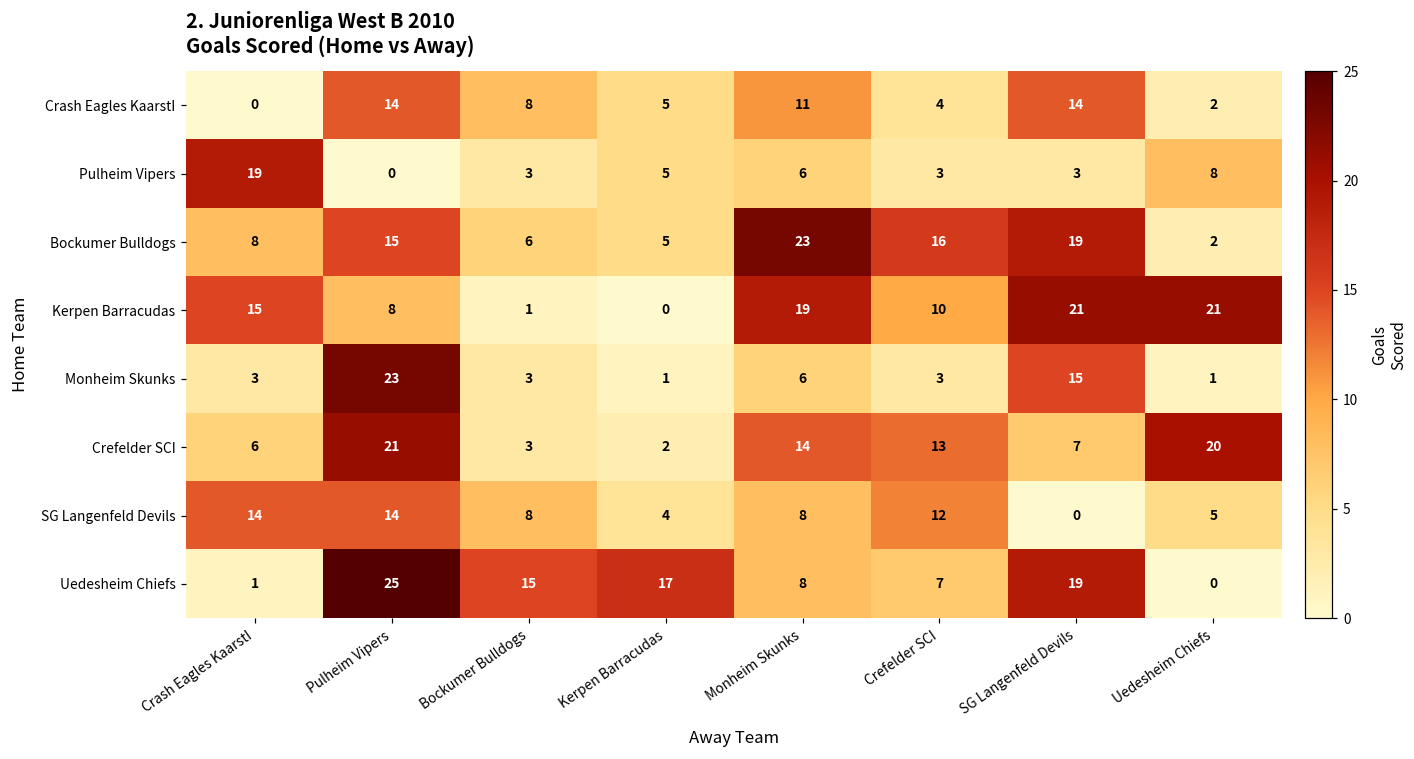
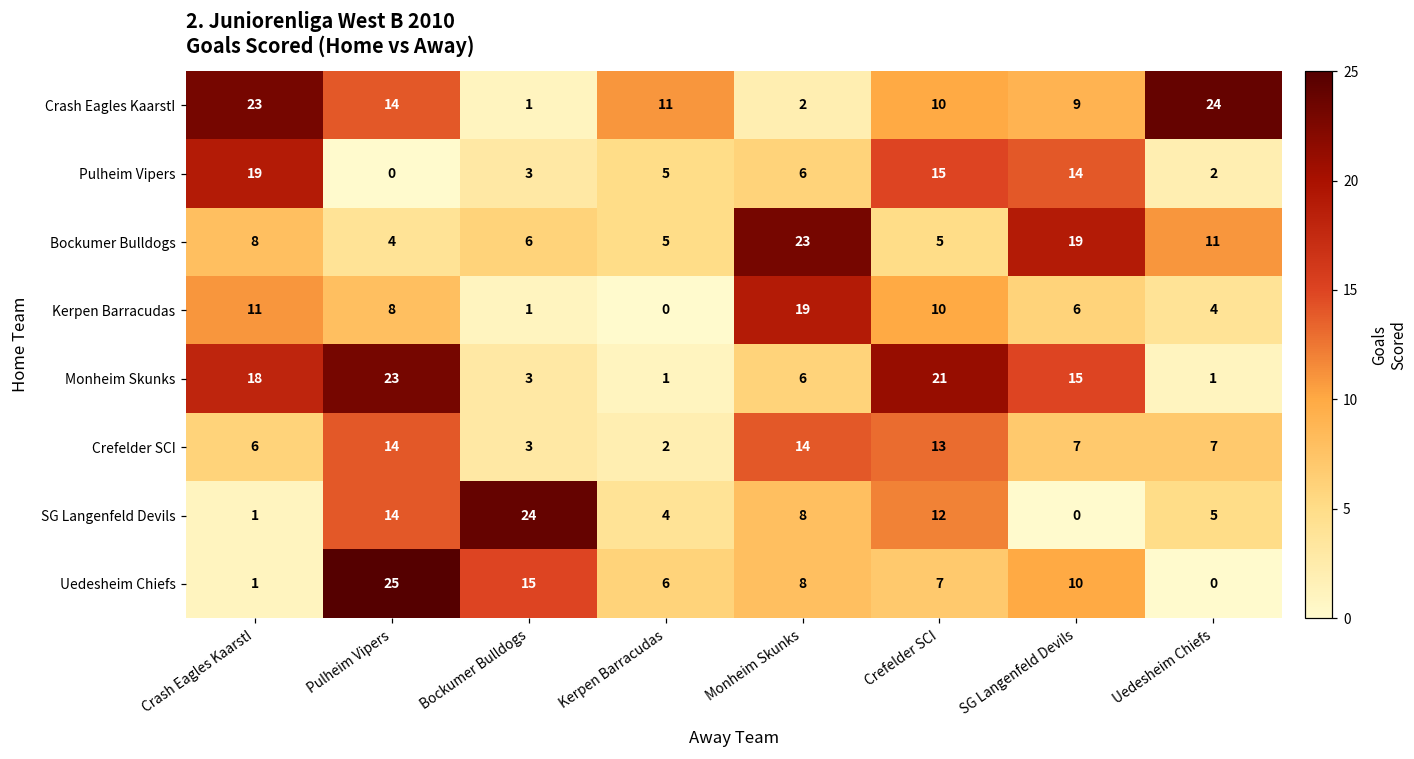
  {
    "Crash Eagles KaarstI": {
-     "Crash Eagles KaarstI": 0,
+     "Crash Eagles KaarstI": 23,
      "Pulheim Vipers": 14,
-     "Bockumer Bulldogs": 8,
-     "Kerpen Barracudas": 5,
-     "Monheim Skunks": 11,
-     "Crefelder SCI": 4,
-     "SG Langenfeld Devils": 14,
-     "Uedesheim Chiefs": 2
+     "Bockumer Bulldogs": 1,
+     "Kerpen Barracudas": 11,
+     "Monheim Skunks": 2,
+     "Crefelder SCI": 10,
+     "SG Langenfeld Devils": 9,
+     "Uedesheim Chiefs": 24
    },
    "Pulheim Vipers": {
      "Crash Eagles KaarstI": 19,
      "Pulheim Vipers": 0,
      "Bockumer Bulldogs": 3,
      "Kerpen Barracudas": 5,
      "Monheim Skunks": 6,
-     "Crefelder SCI": 3,
-     "SG Langenfeld Devils": 3,
-     "Uedesheim Chiefs": 8
+     "Crefelder SCI": 15,
+     "SG Langenfeld Devils": 14,
+     "Uedesheim Chiefs": 2
    },
    "Bockumer Bulldogs": {
      "Crash Eagles KaarstI": 8,
-     "Pulheim Vipers": 15,
+     "Pulheim Vipers": 4,
      "Bockumer Bulldogs": 6,
      "Kerpen Barracudas": 5,
      "Monheim Skunks": 23,
-     "Crefelder SCI": 16,
+     "Crefelder SCI": 5,
      "SG Langenfeld Devils": 19,
-     "Uedesheim Chiefs": 2
+     "Uedesheim Chiefs": 11
    },
    "Kerpen Barracudas": {
-     "Crash Eagles KaarstI": 15,
+     "Crash Eagles KaarstI": 11,
      "Pulheim Vipers": 8,
      "Bockumer Bulldogs": 1,
      "Kerpen Barracudas": 0,
      "Monheim Skunks": 19,
      "Crefelder SCI": 10,
-     "SG Langenfeld Devils": 21,
-     "Uedesheim Chiefs": 21
+     "SG Langenfeld Devils": 6,
+     "Uedesheim Chiefs": 4
    },
    "Monheim Skunks": {
-     "Crash Eagles KaarstI": 3,
+     "Crash Eagles KaarstI": 18,
      "Pulheim Vipers": 23,
      "Bockumer Bulldogs": 3,
      "Kerpen Barracudas": 1,
      "Monheim Skunks": 6,
-     "Crefelder SCI": 3,
+     "Crefelder SCI": 21,
      "SG Langenfeld Devils": 15,
      "Uedesheim Chiefs": 1
    },
    "Crefelder SCI": {
      "Crash Eagles KaarstI": 6,
-     "Pulheim Vipers": 21,
+     "Pulheim Vipers": 14,
      "Bockumer Bulldogs": 3,
      "Kerpen Barracudas": 2,
      "Monheim Skunks": 14,
      "Crefelder SCI": 13,
      "SG Langenfeld Devils": 7,
-     "Uedesheim Chiefs": 20
+     "Uedesheim Chiefs": 7
    },
    "SG Langenfeld Devils": {
-     "Crash Eagles KaarstI": 14,
+     "Crash Eagles KaarstI": 1,
      "Pulheim Vipers": 14,
-     "Bockumer Bulldogs": 8,
+     "Bockumer Bulldogs": 24,
      "Kerpen Barracudas": 4,
      "Monheim Skunks": 8,
      "Crefelder SCI": 12,
      "SG Langenfeld Devils": 0,
      "Uedesheim Chiefs": 5
    },
    "Uedesheim Chiefs": {
      "Crash Eagles KaarstI": 1,
      "Pulheim Vipers": 25,
      "Bockumer Bulldogs": 15,
-     "Kerpen Barracudas": 17,
+     "Kerpen Barracudas": 6,
      "Monheim Skunks": 8,
      "Crefelder SCI": 7,
-     "SG Langenfeld Devils": 19,
+     "SG Langenfeld Devils": 10,
      "Uedesheim Chiefs": 0
    }
  }
